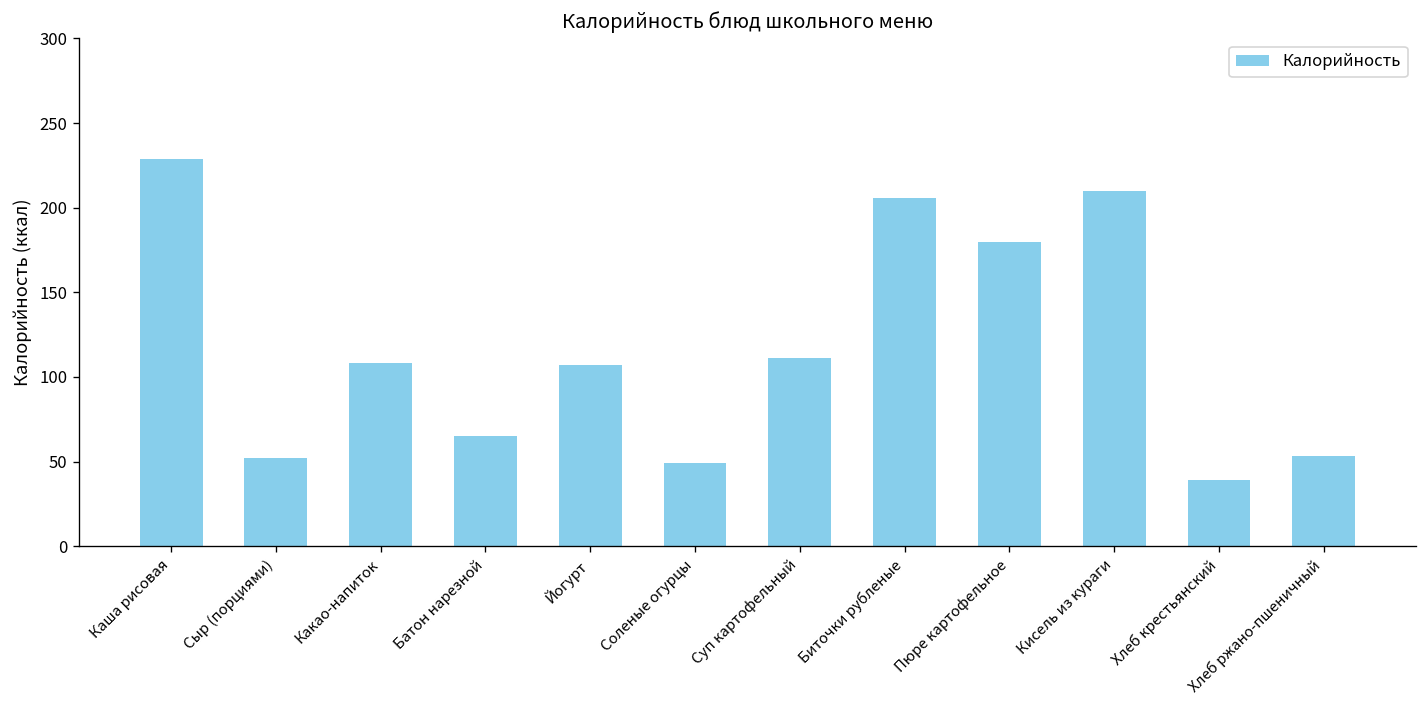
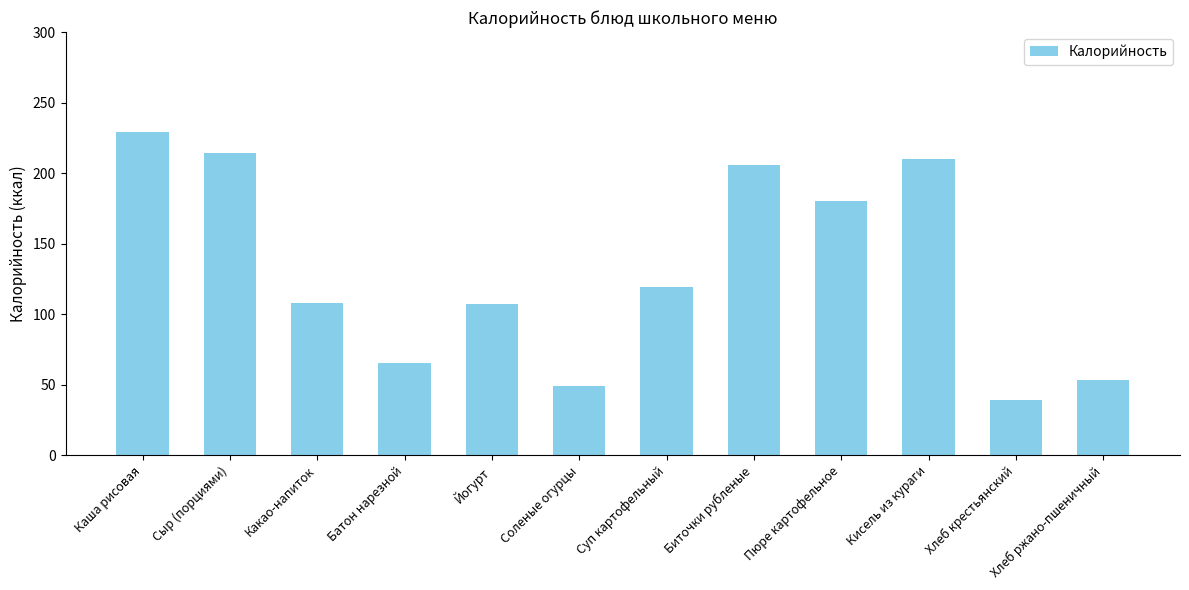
  {
    "Каша рисовая": 229,
-   "Сыр (порциями)": 52,
+   "Сыр (порциями)": 214,
    "Какао-напиток": 108,
    "Батон нарезной": 65,
    "Йогурт": 107,
    "Соленые огурцы": 49,
-   "Суп картофельный": 111,
+   "Суп картофельный": 119,
    "Биточки рубленые": 206,
    "Пюре картофельное": 180,
    "Кисель из кураги": 210,
    "Хлеб крестьянский": 39,
    "Хлеб ржано-пшеничный": 53
  }
